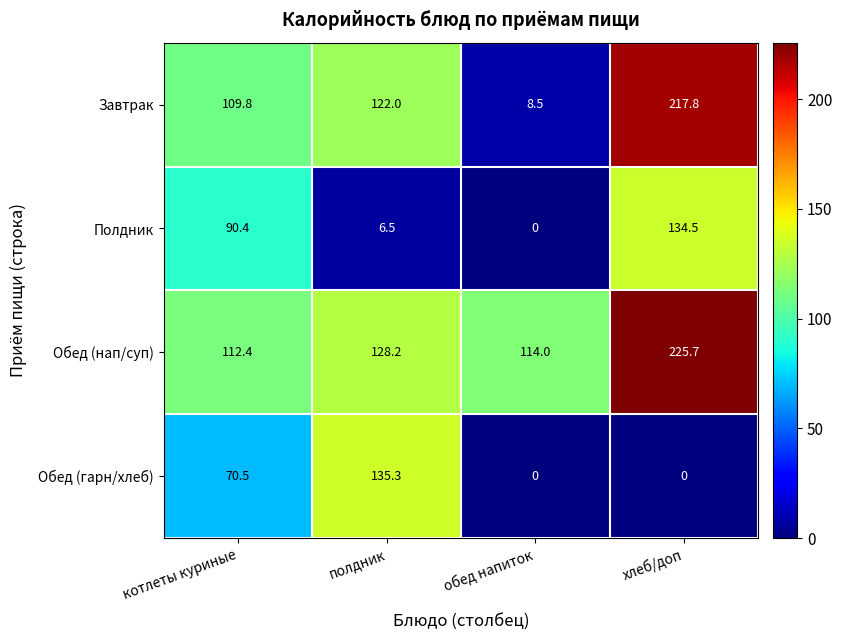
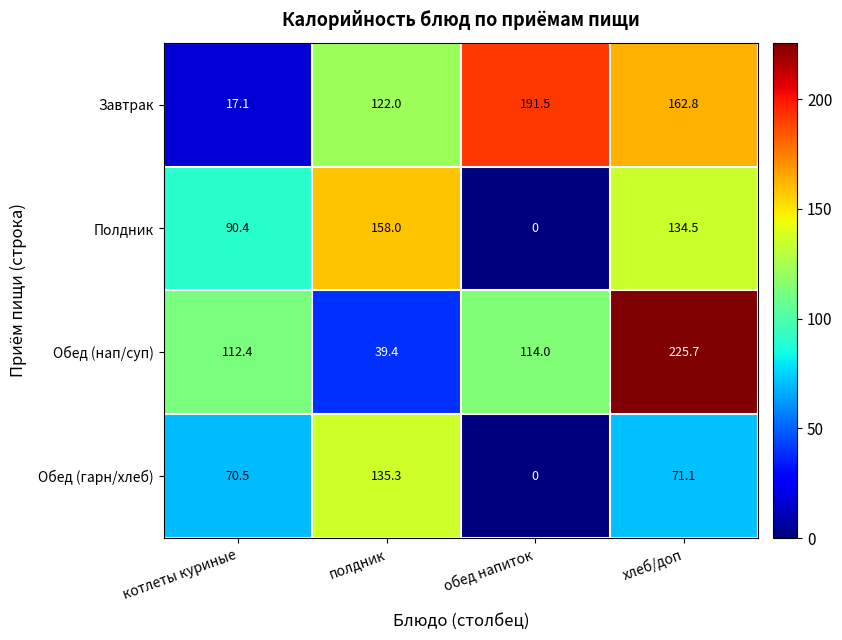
  {
    "Завтрак": {
-     "котлеты куриные": 109.8,
+     "котлеты куриные": 17.1,
      "полдник": 122.0,
-     "обед напиток": 8.5,
-     "хлеб/доп": 217.8
+     "обед напиток": 191.5,
+     "хлеб/доп": 162.8
    },
    "Полдник": {
      "котлеты куриные": 90.4,
-     "полдник": 6.5,
+     "полдник": 158.0,
      "обед напиток": 0,
      "хлеб/доп": 134.5
    },
    "Обед (нап/суп)": {
      "котлеты куриные": 112.4,
-     "полдник": 128.2,
+     "полдник": 39.4,
      "обед напиток": 114.0,
      "хлеб/доп": 225.7
    },
    "Обед (гарн/хлеб)": {
      "котлеты куриные": 70.5,
      "полдник": 135.3,
      "обед напиток": 0,
-     "хлеб/доп": 0
+     "хлеб/доп": 71.1
    }
  }
